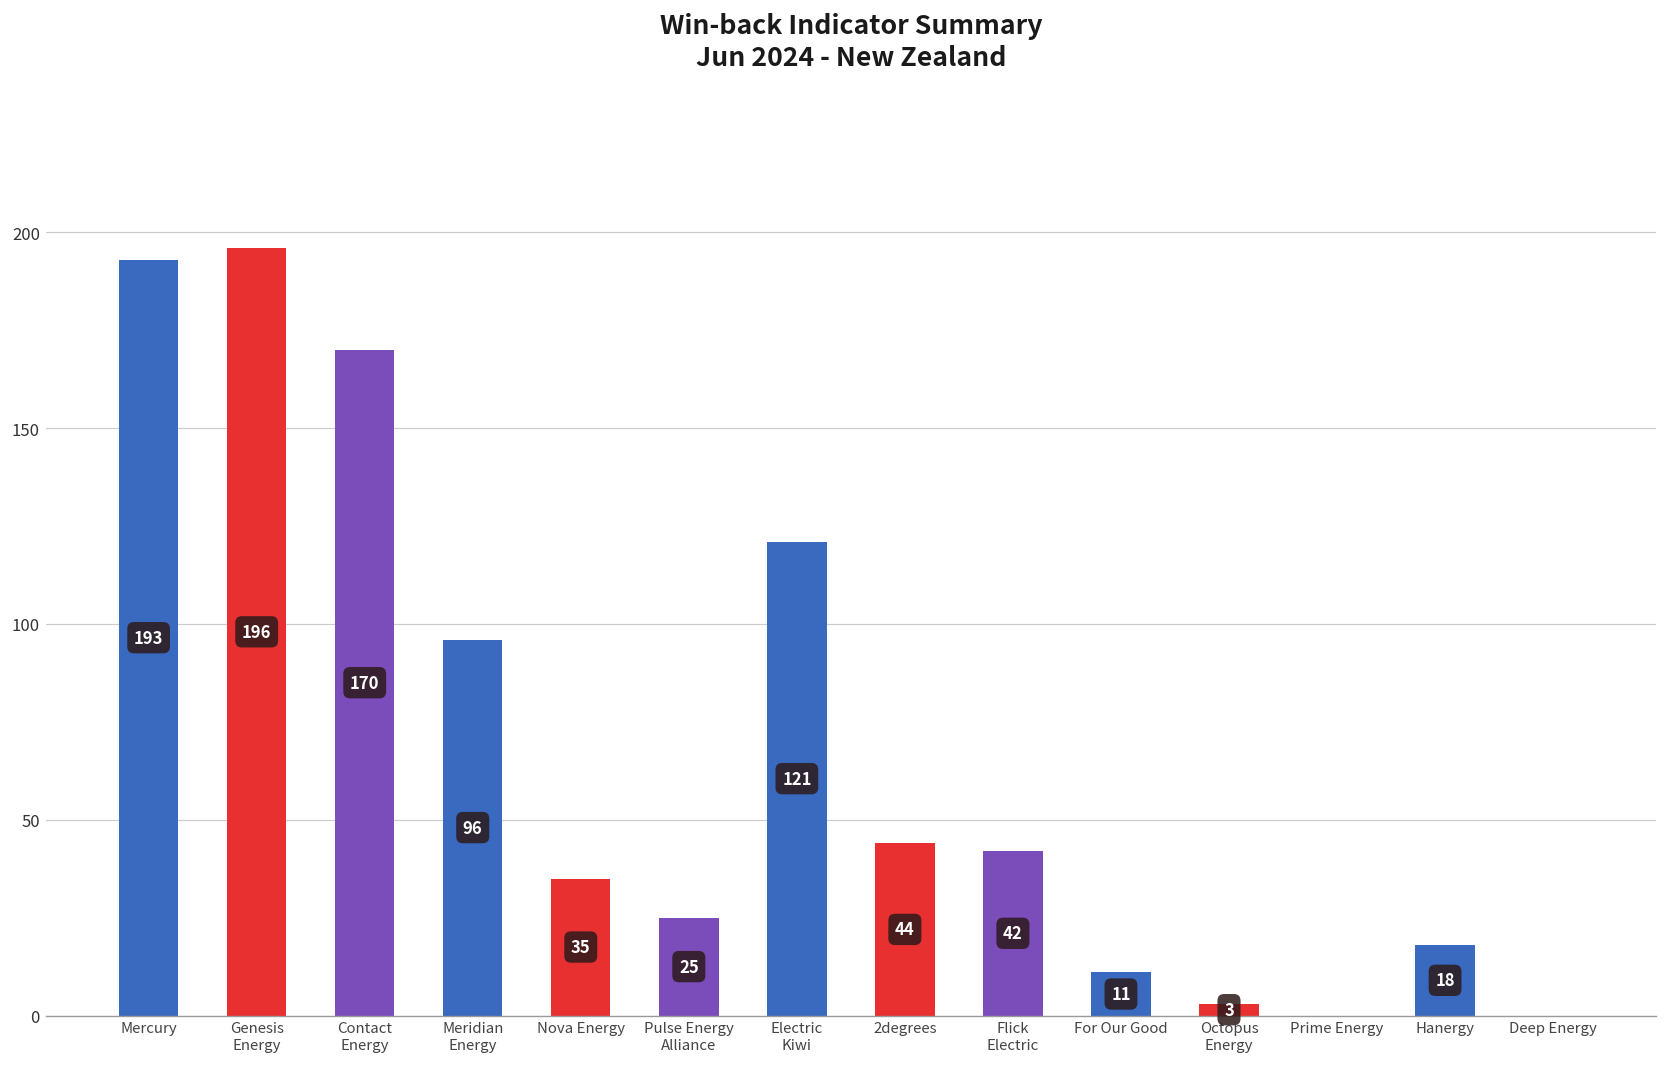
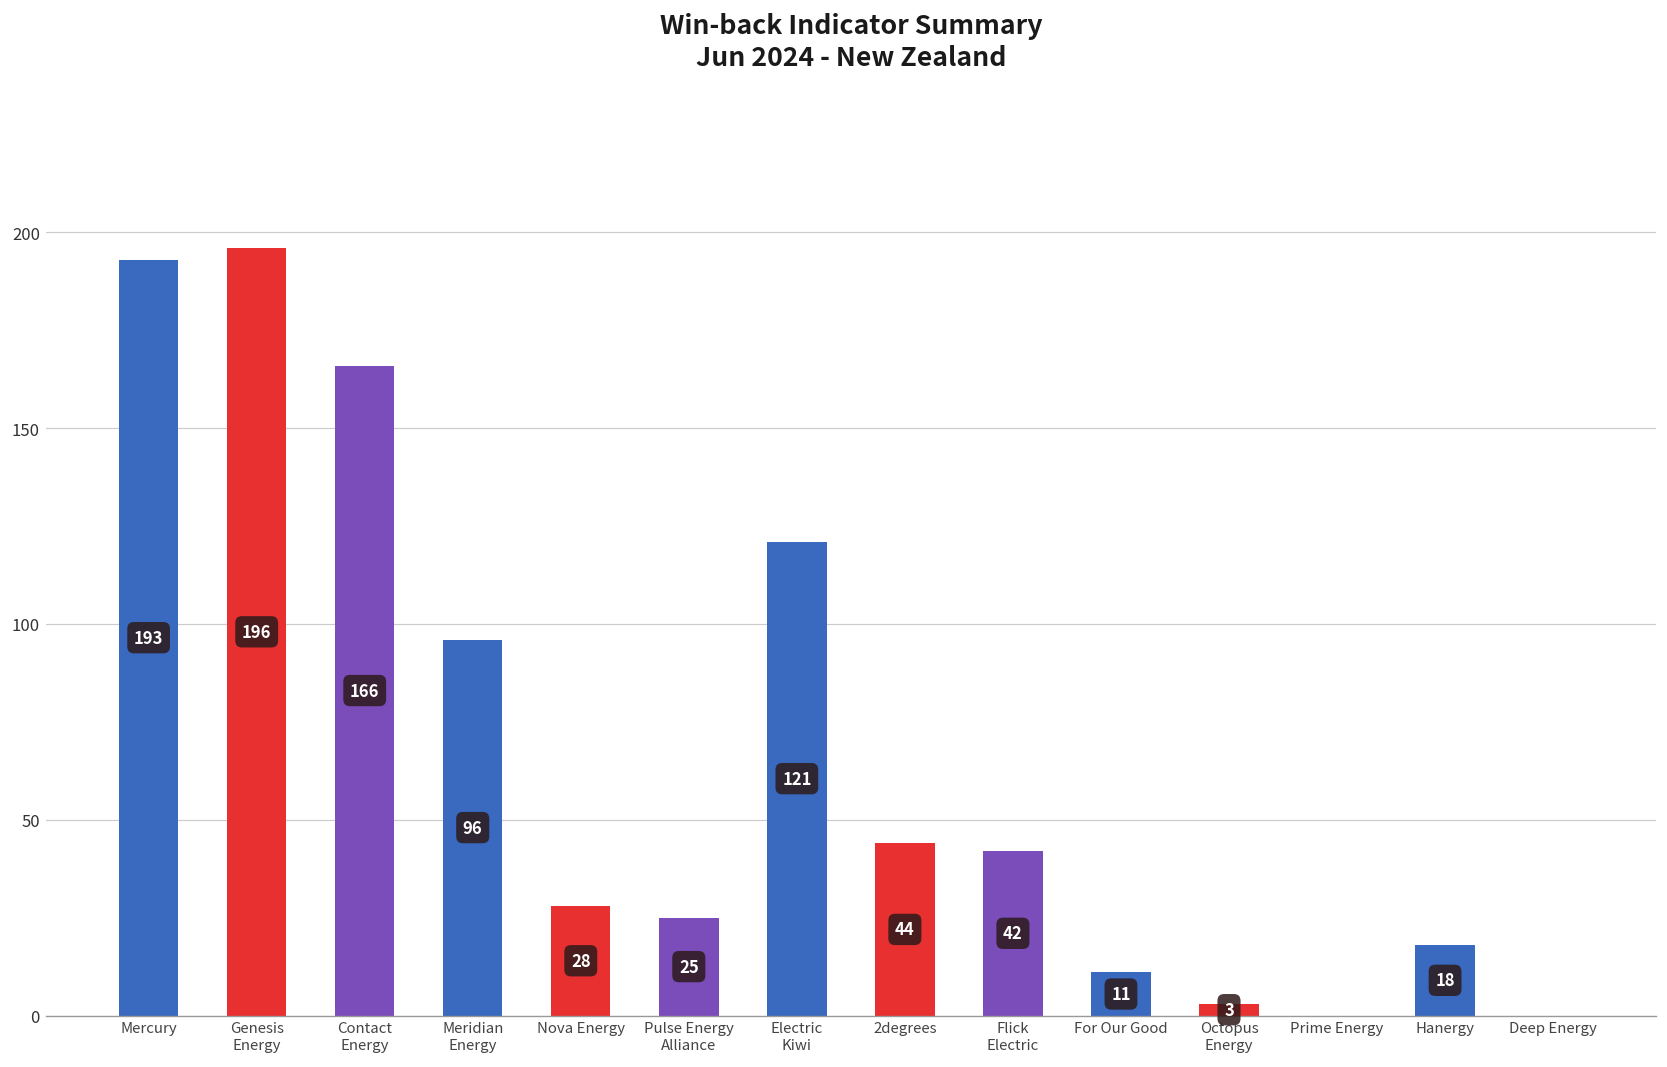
  {
-   "Contact Energy": 170,
-   "Nova Energy": 35
+   "Contact Energy": 166,
+   "Nova Energy": 28
  }
